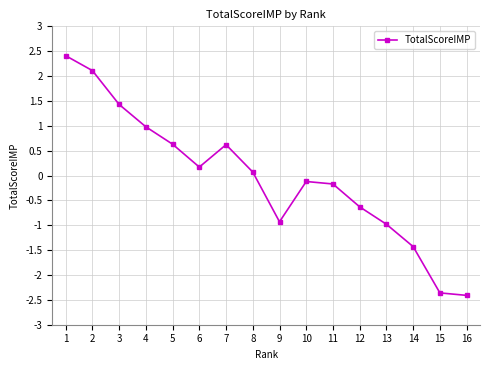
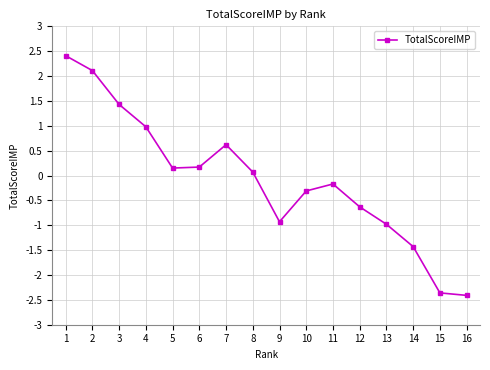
  {
    "1": 2.4,
    "2": 2.1,
    "3": 1.4,
    "4": 1.0,
-   "5": 0.6,
+   "5": 0.2,
    "6": 0.2,
    "7": 0.6,
    "8": 0.1,
    "9": -0.9,
-   "10": -0.1,
+   "10": -0.3,
    "11": -0.2,
    "12": -0.6,
    "13": -1.0,
    "14": -1.4,
    "15": -2.4,
    "16": -2.4
  }
